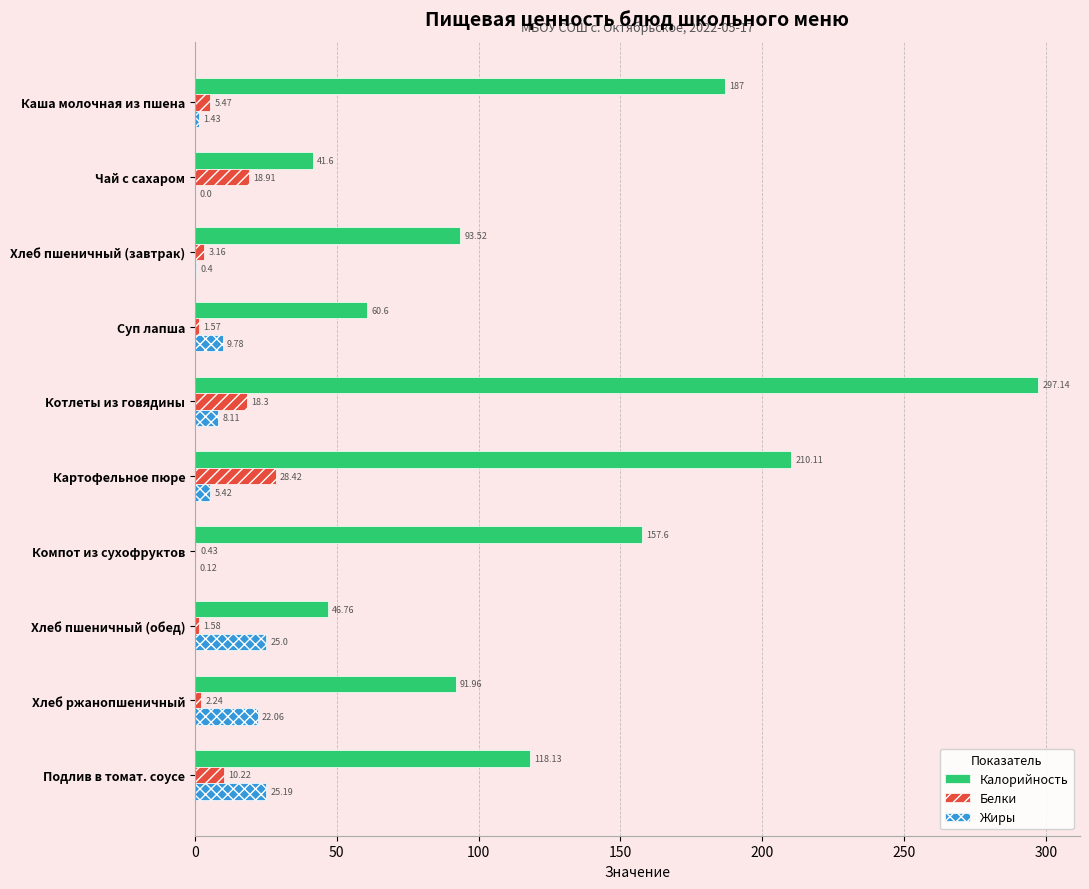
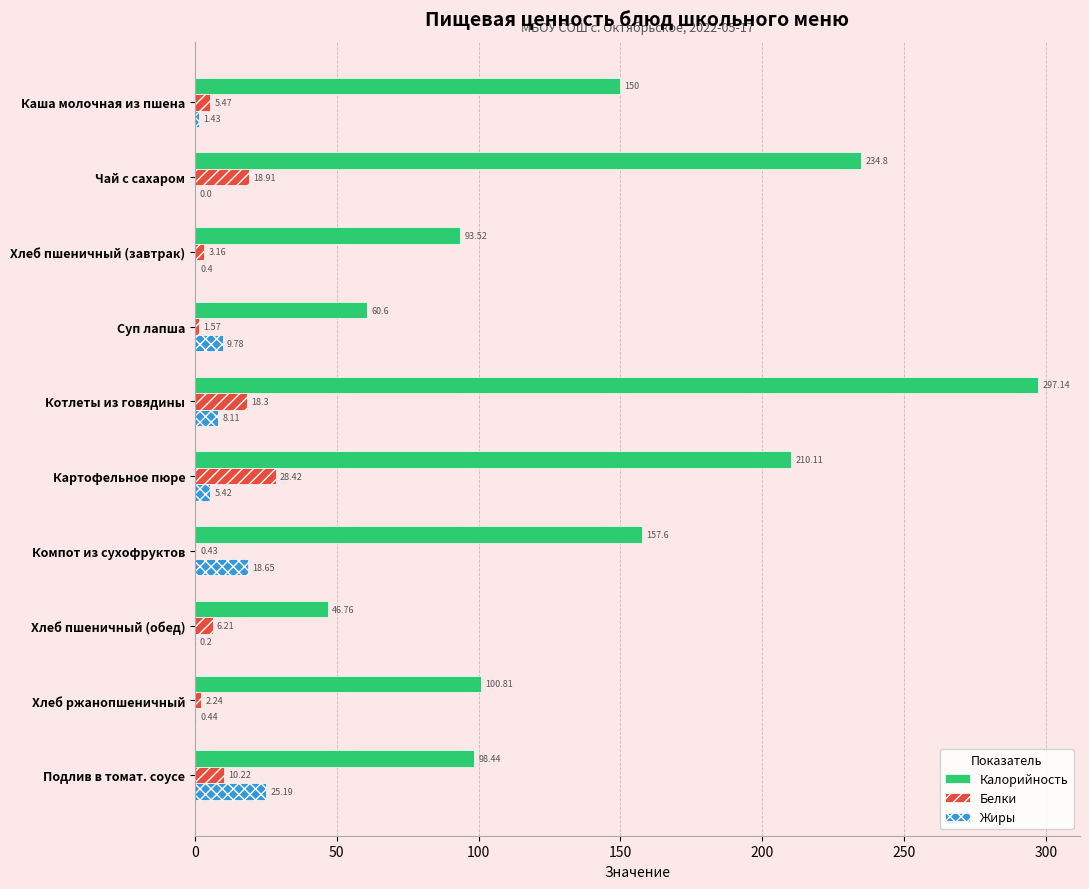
  {
    "Калорийность": {
-     "Каша молочная из пшена": 187,
-     "Чай с сахаром": 41.6,
+     "Каша молочная из пшена": 150,
+     "Чай с сахаром": 234.8,
      "Хлеб пшеничный (завтрак)": 93.52,
      "Суп лапша": 60.6,
      "Котлеты из говядины": 297.14,
      "Картофельное пюре": 210.11,
      "Компот из сухофруктов": 157.6,
      "Хлеб пшеничный (обед)": 46.76,
-     "Хлеб ржанопшеничный": 91.96,
-     "Подлив в томат. соусе": 118.13
+     "Хлеб ржанопшеничный": 100.81,
+     "Подлив в томат. соусе": 98.44
    },
    "Белки": {
      "Каша молочная из пшена": 5.47,
      "Чай с сахаром": 18.91,
      "Хлеб пшеничный (завтрак)": 3.16,
      "Суп лапша": 1.57,
      "Котлеты из говядины": 18.3,
      "Картофельное пюре": 28.42,
      "Компот из сухофруктов": 0.43,
-     "Хлеб пшеничный (обед)": 1.58,
+     "Хлеб пшеничный (обед)": 6.21,
      "Хлеб ржанопшеничный": 2.24,
      "Подлив в томат. соусе": 10.22
    },
    "Жиры": {
      "Каша молочная из пшена": 1.43,
      "Чай с сахаром": 0.0,
      "Хлеб пшеничный (завтрак)": 0.4,
      "Суп лапша": 9.78,
      "Котлеты из говядины": 8.11,
      "Картофельное пюре": 5.42,
-     "Компот из сухофруктов": 0.12,
-     "Хлеб пшеничный (обед)": 25.0,
-     "Хлеб ржанопшеничный": 22.06,
+     "Компот из сухофруктов": 18.65,
+     "Хлеб пшеничный (обед)": 0.2,
+     "Хлеб ржанопшеничный": 0.44,
      "Подлив в томат. соусе": 25.19
    }
  }
